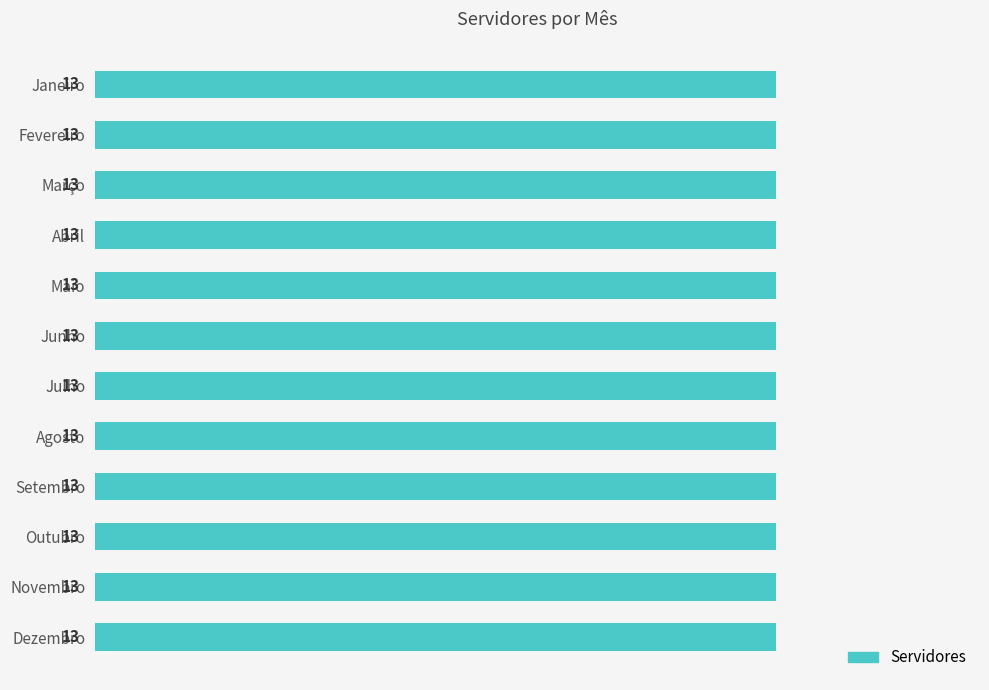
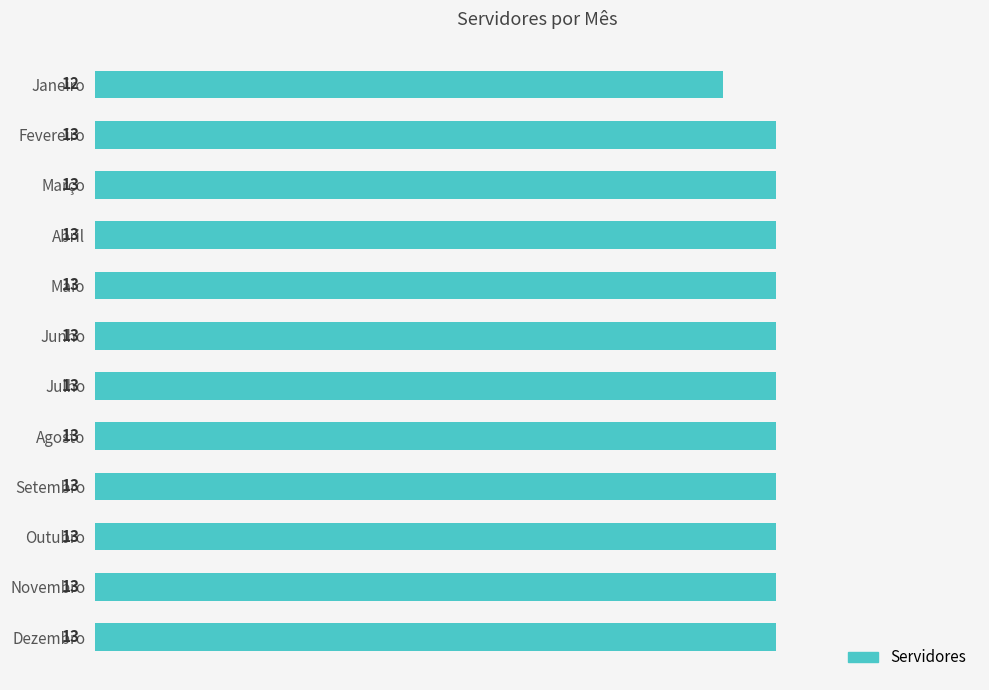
  {
-   "Janeiro": 13
+   "Janeiro": 12
  }
